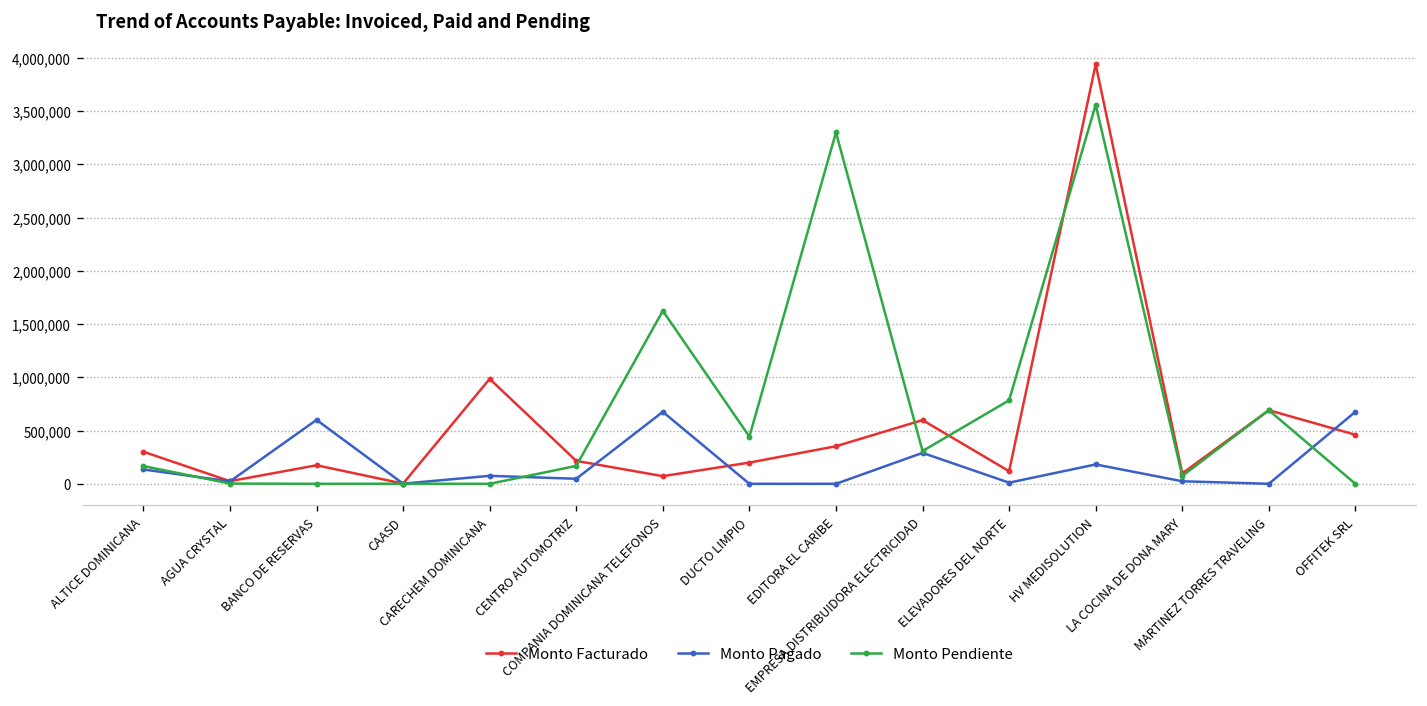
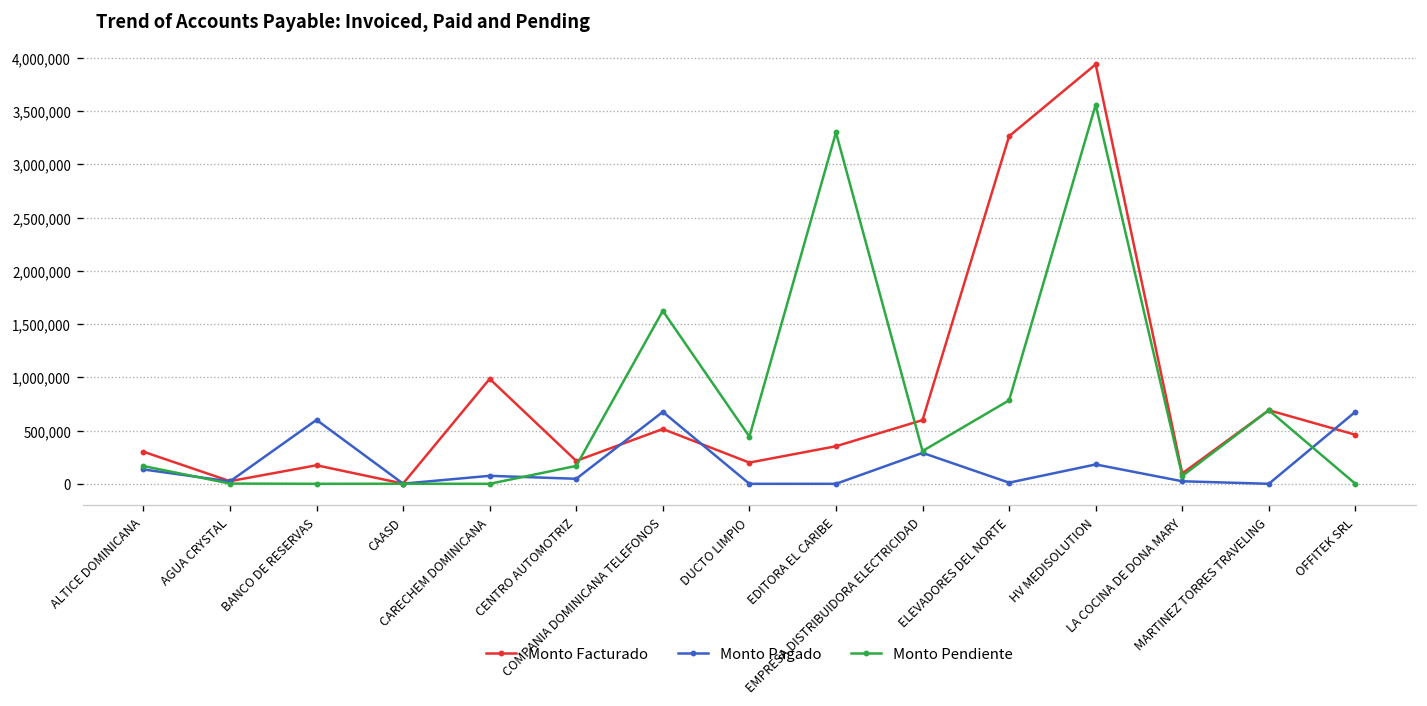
  {
    "Monto Facturado": {
      "ALTICE DOMINICANA": "300,000",
      "BANCO DE RESERVAS": "200,000",
      "CARECHEM DOMINICANA": "1,000,000",
      "CENTRO AUTOMOTRIZ": "200,000",
-     "COMPANIA DOMINICANA TELEFONOS": "100,000",
+     "COMPANIA DOMINICANA TELEFONOS": "500,000",
      "DUCTO LIMPIO": "200,000",
      "EDITORA EL CARIBE": "400,000",
      "EMPRESA DISTRIBUIDORA ELECTRICIDAD": "600,000",
-     "ELEVADORES DEL NORTE": "100,000",
+     "ELEVADORES DEL NORTE": "3,300,000",
      "HV MEDISOLUTION": "3,900,000",
      "OFFITEK SRL": "500,000"
    },
    "Monto Pagado": {
      "ALTICE DOMINICANA": "100,000",
      "BANCO DE RESERVAS": "600,000",
      "CARECHEM DOMINICANA": "100,000",
      "CENTRO AUTOMOTRIZ": "0",
      "COMPANIA DOMINICANA TELEFONOS": "700,000",
      "DUCTO LIMPIO": "0",
      "EDITORA EL CARIBE": "0",
      "ELEVADORES DEL NORTE": "0",
      "HV MEDISOLUTION": "200,000",
      "LA COCINA DE DONA MARY": "0",
      "MARTINEZ TORRES TRAVELING": "0",
      "OFFITEK SRL": "700,000"
    },
    "Monto Pendiente": {
      "ALTICE DOMINICANA": "200,000",
      "BANCO DE RESERVAS": "0",
      "CARECHEM DOMINICANA": "0",
      "CENTRO AUTOMOTRIZ": "200,000",
      "COMPANIA DOMINICANA TELEFONOS": "1,600,000",
      "DUCTO LIMPIO": "400,000",
      "EDITORA EL CARIBE": "3,300,000",
      "ELEVADORES DEL NORTE": "800,000",
      "HV MEDISOLUTION": "3,600,000",
      "OFFITEK SRL": "0"
    }
  }
